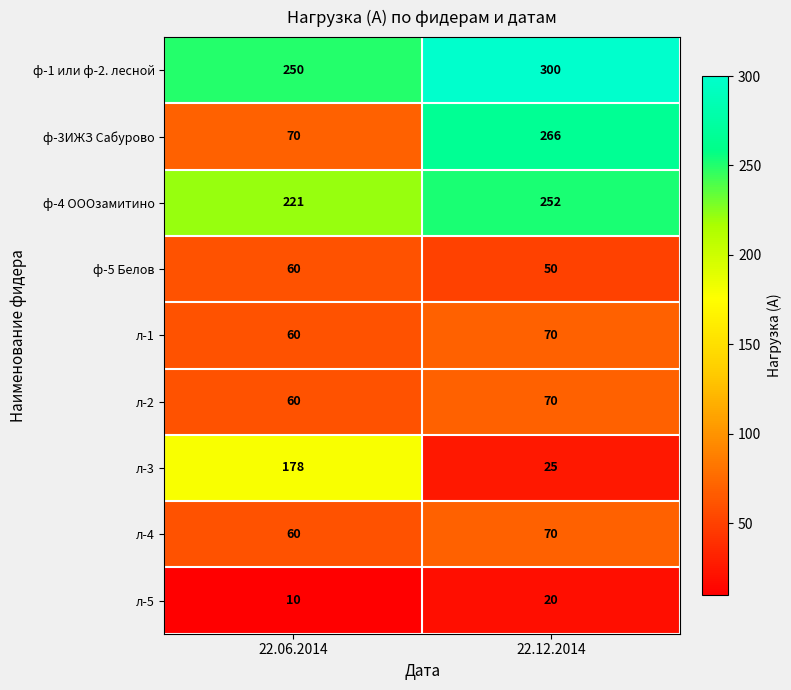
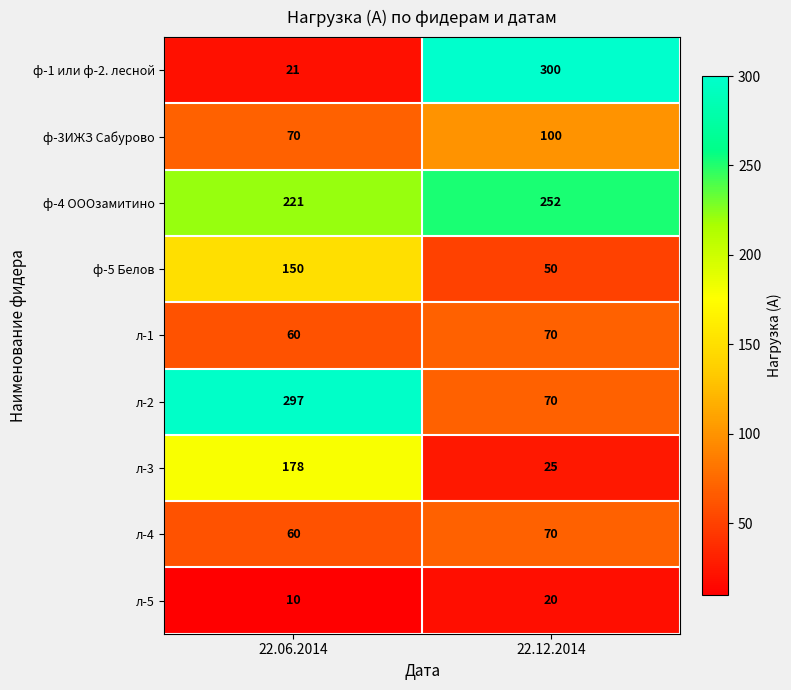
  {
    "ф-1 или ф-2. лесной": {
-     "22.06.2014": 250,
+     "22.06.2014": 21,
      "22.12.2014": 300
    },
    "ф-3ИЖЗ Сабурово": {
      "22.06.2014": 70,
-     "22.12.2014": 266
+     "22.12.2014": 100
    },
    "ф-4 ОООзамитино": {
      "22.06.2014": 221,
      "22.12.2014": 252
    },
    "ф-5 Белов": {
-     "22.06.2014": 60,
+     "22.06.2014": 150,
      "22.12.2014": 50
    },
    "л-1": {
      "22.06.2014": 60,
      "22.12.2014": 70
    },
    "л-2": {
-     "22.06.2014": 60,
+     "22.06.2014": 297,
      "22.12.2014": 70
    },
    "л-3": {
      "22.06.2014": 178,
      "22.12.2014": 25
    },
    "л-4": {
      "22.06.2014": 60,
      "22.12.2014": 70
    },
    "л-5": {
      "22.06.2014": 10,
      "22.12.2014": 20
    }
  }
